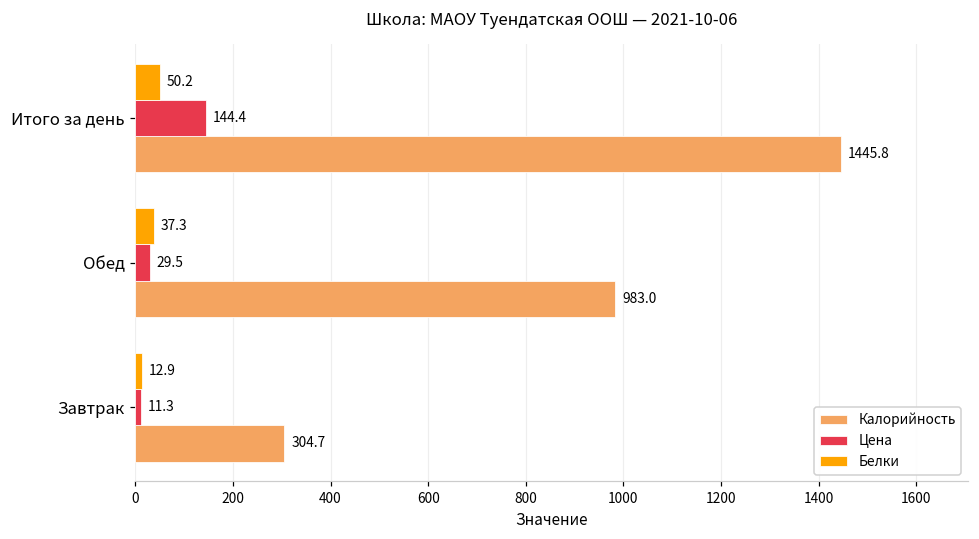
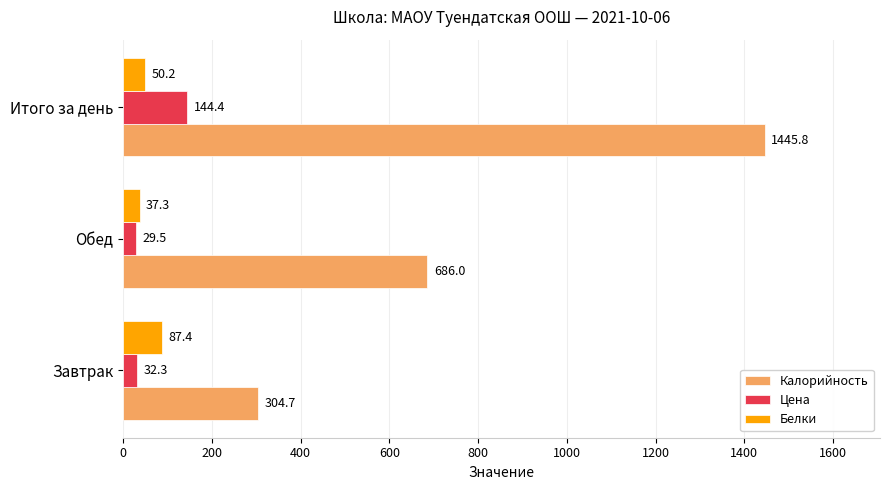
  {
    "Калорийность": {
      "Итого за день": 1445.8,
-     "Обед": 983.0,
+     "Обед": 686.0,
      "Завтрак": 304.7
    },
    "Цена": {
      "Итого за день": 144.4,
      "Обед": 29.5,
-     "Завтрак": 11.3
+     "Завтрак": 32.3
    },
    "Белки": {
      "Итого за день": 50.2,
      "Обед": 37.3,
-     "Завтрак": 12.9
+     "Завтрак": 87.4
    }
  }
